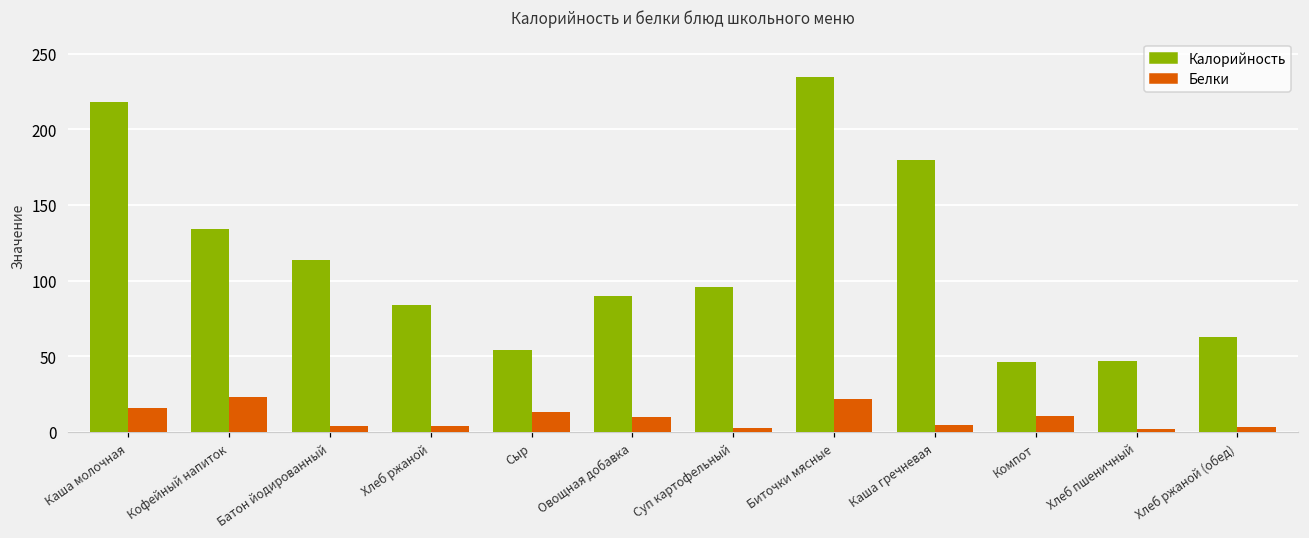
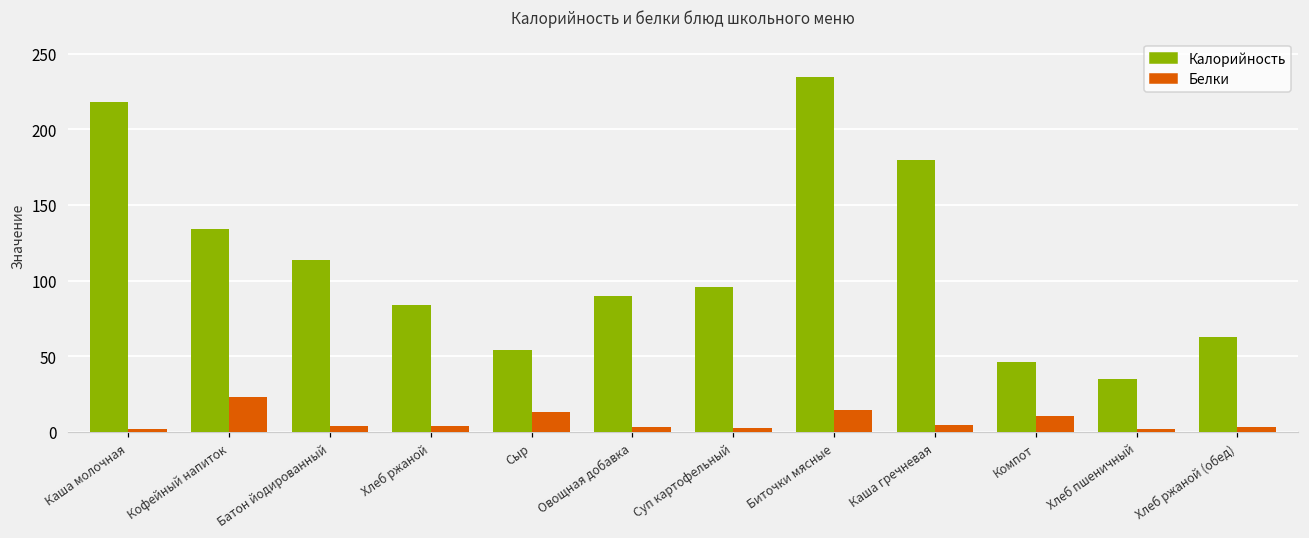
  {
    "Калорийность": {
      "Каша молочная": 218,
      "Кофейный напиток": 134,
      "Батон йодированный": 113,
      "Хлеб ржаной": 84,
      "Сыр": 54,
      "Овощная добавка": 90,
      "Суп картофельный": 96,
      "Биточки мясные": 235,
      "Каша гречневая": 180,
      "Компот": 46,
-     "Хлеб пшеничный": 47,
+     "Хлеб пшеничный": 35,
      "Хлеб ржаной (обед)": 63
    },
    "Белки": {
-     "Каша молочная": 16,
+     "Каша молочная": 2,
      "Кофейный напиток": 23,
      "Батон йодированный": 4,
      "Хлеб ржаной": 4,
      "Сыр": 13,
-     "Овощная добавка": 10,
+     "Овощная добавка": 3,
      "Суп картофельный": 2,
-     "Биточки мясные": 21,
+     "Биточки мясные": 14,
      "Каша гречневая": 5,
      "Компот": 10,
      "Хлеб пшеничный": 2,
      "Хлеб ржаной (обед)": 3
    }
  }
